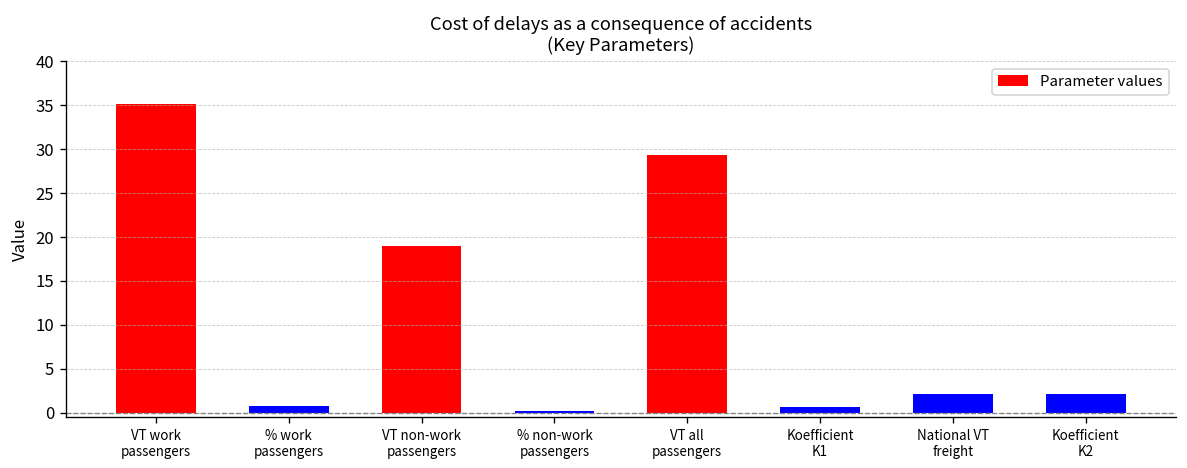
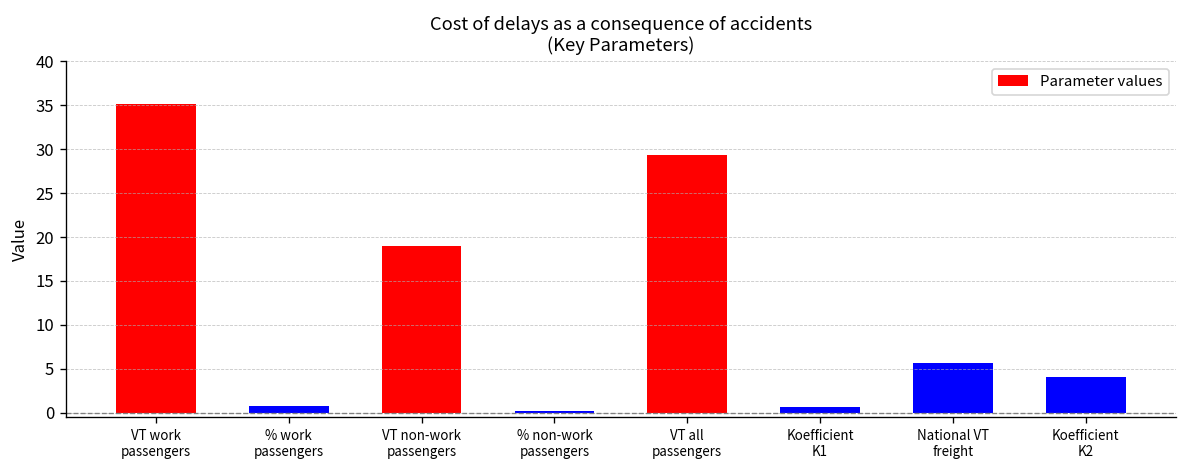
  {
    "VT work passengers": 35,
    "% work passengers": 1,
    "VT non-work passengers": 19,
    "VT all passengers": 29,
    "Koefficient K1": 1,
-   "National VT freight": 2,
-   "Koefficient K2": 2
+   "National VT freight": 6,
+   "Koefficient K2": 4
  }
